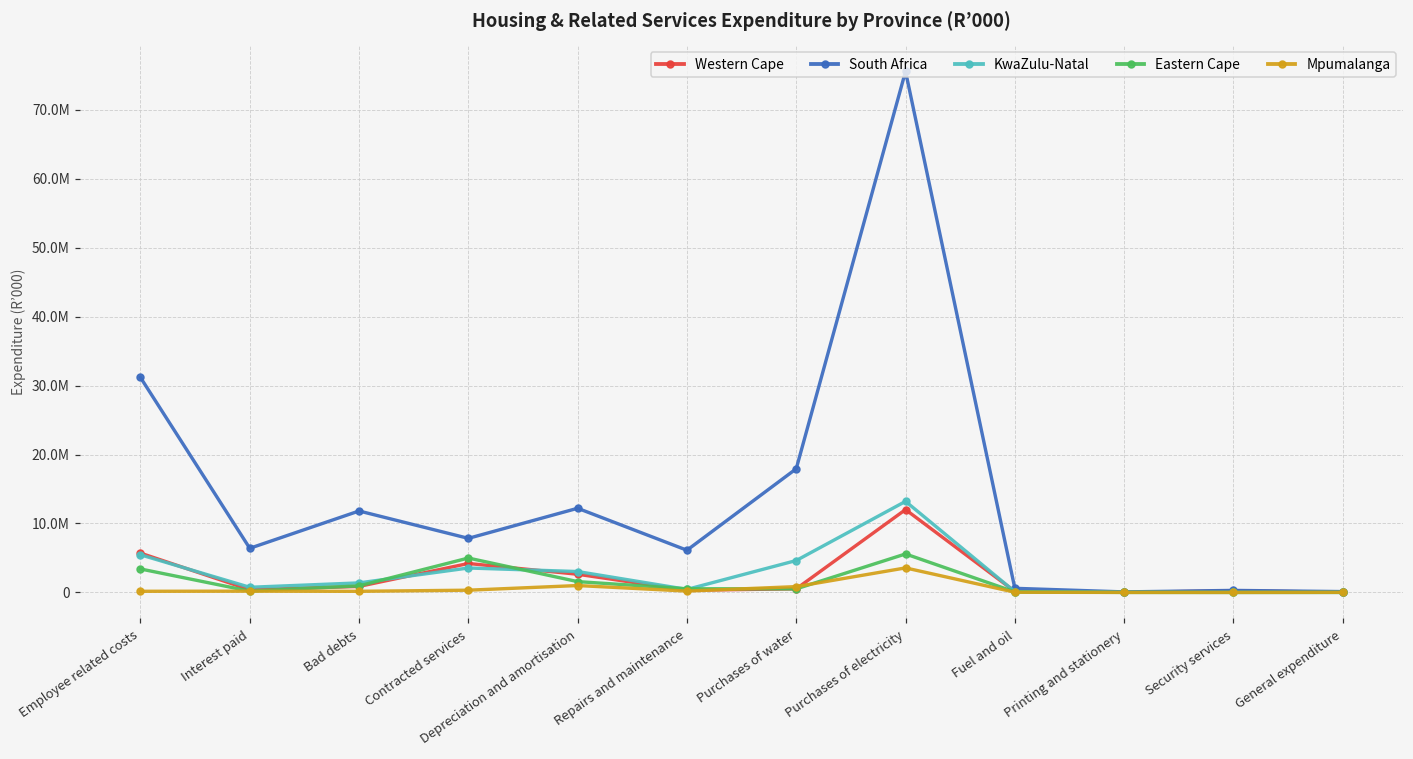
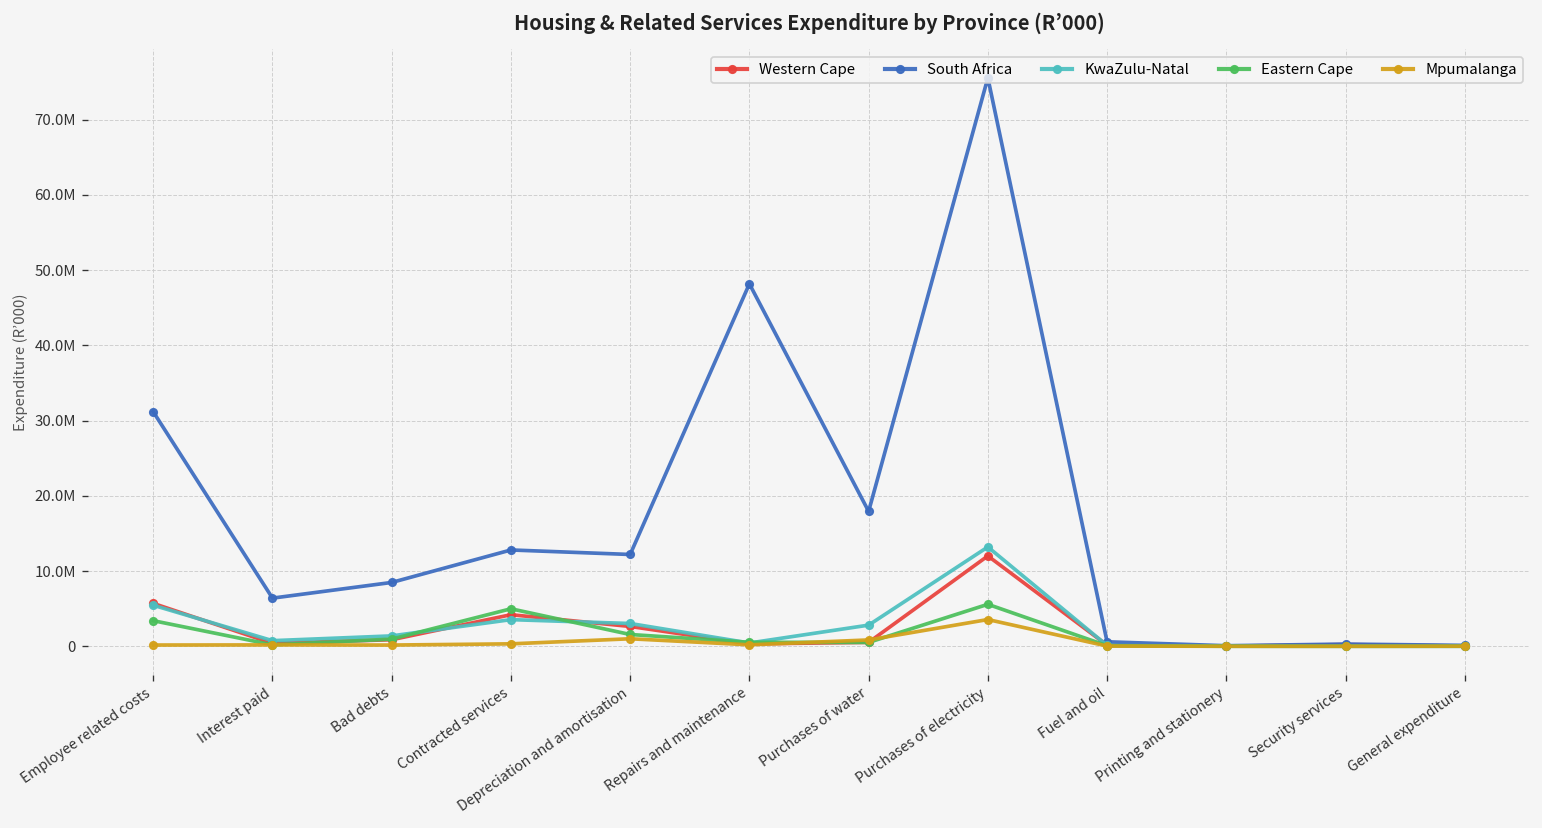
  {
    "Western Cape": {
      "Contracted services": 4000000,
      "Purchases of electricity": 12000000
    },
    "South Africa": {
      "Employee related costs": 31000000,
      "Interest paid": 6000000,
-     "Bad debts": 12000000,
-     "Contracted services": 8000000,
+     "Bad debts": 8000000,
+     "Contracted services": 13000000,
      "Depreciation and amortisation": 12000000,
-     "Repairs and maintenance": 6000000,
+     "Repairs and maintenance": 48000000,
      "Purchases of water": 18000000,
      "Fuel and oil": 1000000
    },
    "KwaZulu-Natal": {
      "Bad debts": 1000000,
      "Contracted services": 4000000,
-     "Purchases of water": 5000000,
+     "Purchases of water": 3000000,
      "Purchases of electricity": 13000000
    },
    "Eastern Cape": {
      "Employee related costs": 3000000,
      "Contracted services": 5000000,
      "Depreciation and amortisation": 2000000,
      "Purchases of electricity": 6000000
    },
    "Mpumalanga": {
      "Employee related costs": 0,
      "Bad debts": 0,
      "Contracted services": 0,
      "Depreciation and amortisation": 1000000,
      "Purchases of electricity": 4000000
    }
  }
